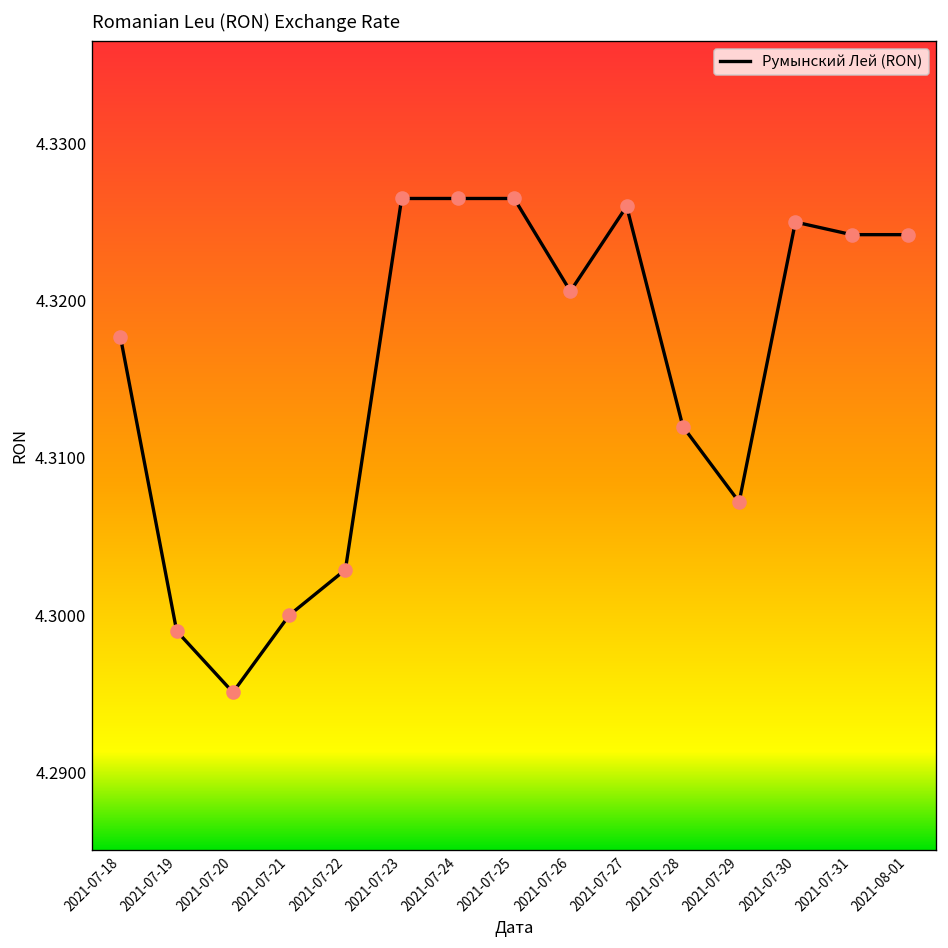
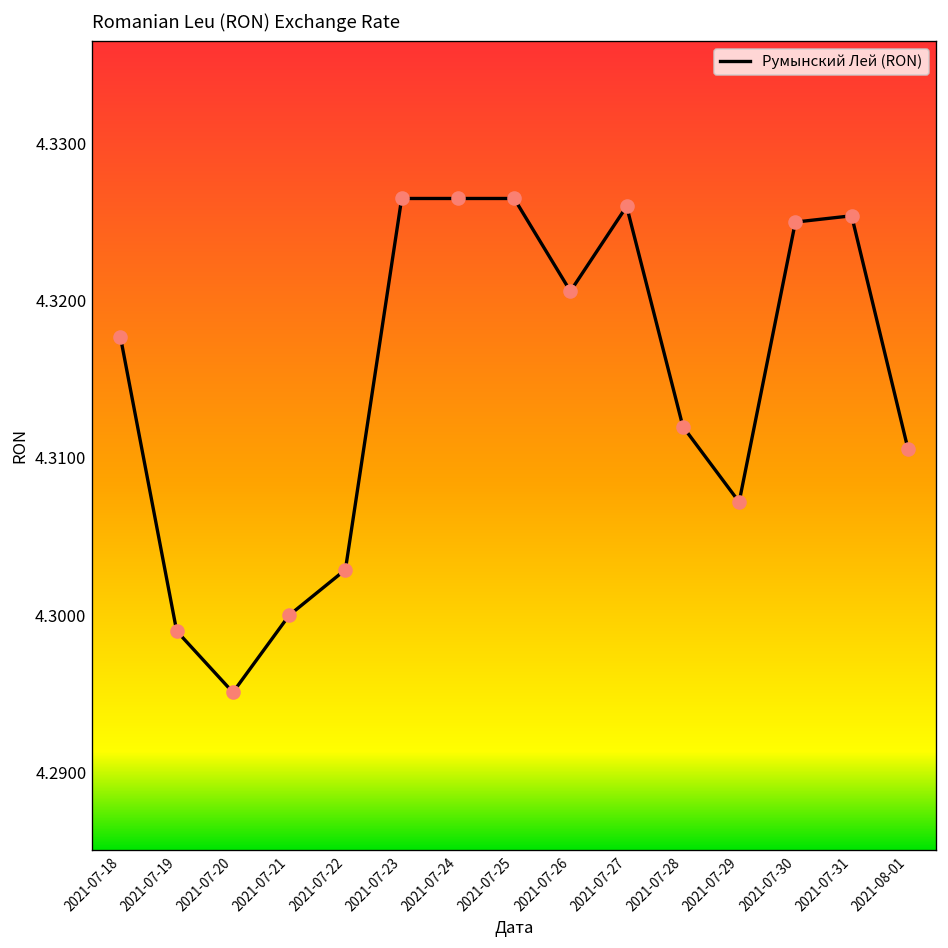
  {
    "2021-07-18": 4.3177,
    "2021-07-19": 4.2990,
    "2021-07-20": 4.2951,
    "2021-07-21": 4.3000,
    "2021-07-22": 4.3029,
    "2021-07-23": 4.3265,
    "2021-07-24": 4.3265,
    "2021-07-25": 4.3265,
    "2021-07-26": 4.3206,
    "2021-07-27": 4.3260,
    "2021-07-28": 4.3120,
    "2021-07-29": 4.3072,
    "2021-07-30": 4.3250,
-   "2021-07-31": 4.3242,
-   "2021-08-01": 4.3242
+   "2021-07-31": 4.3254,
+   "2021-08-01": 4.3106
  }
